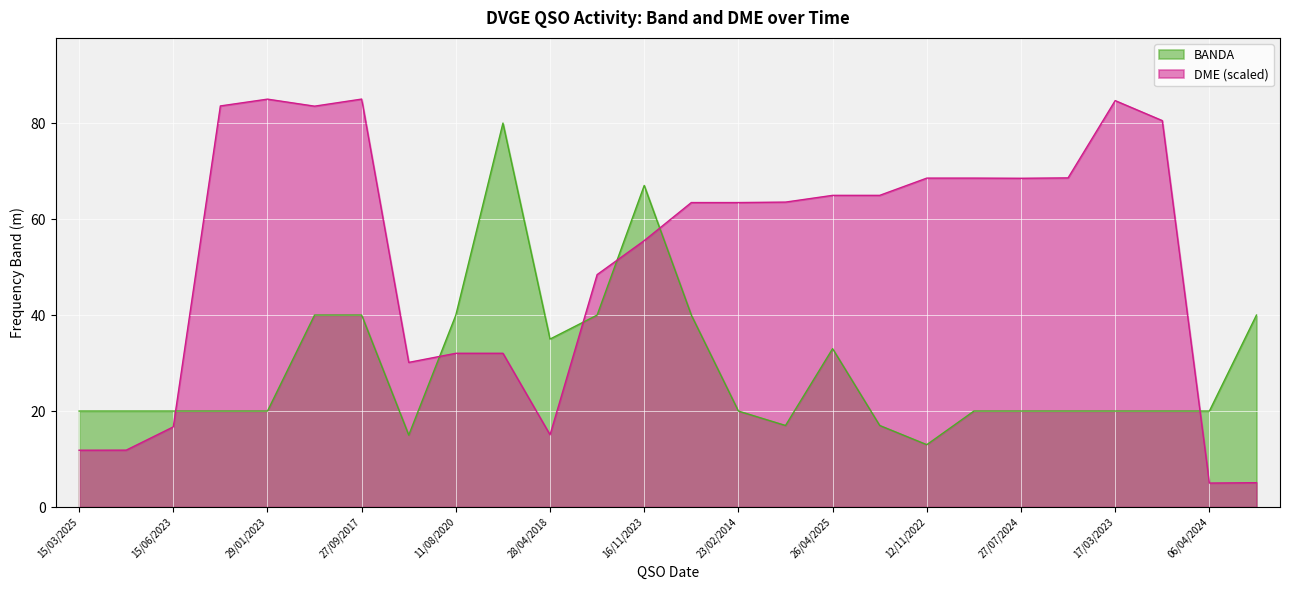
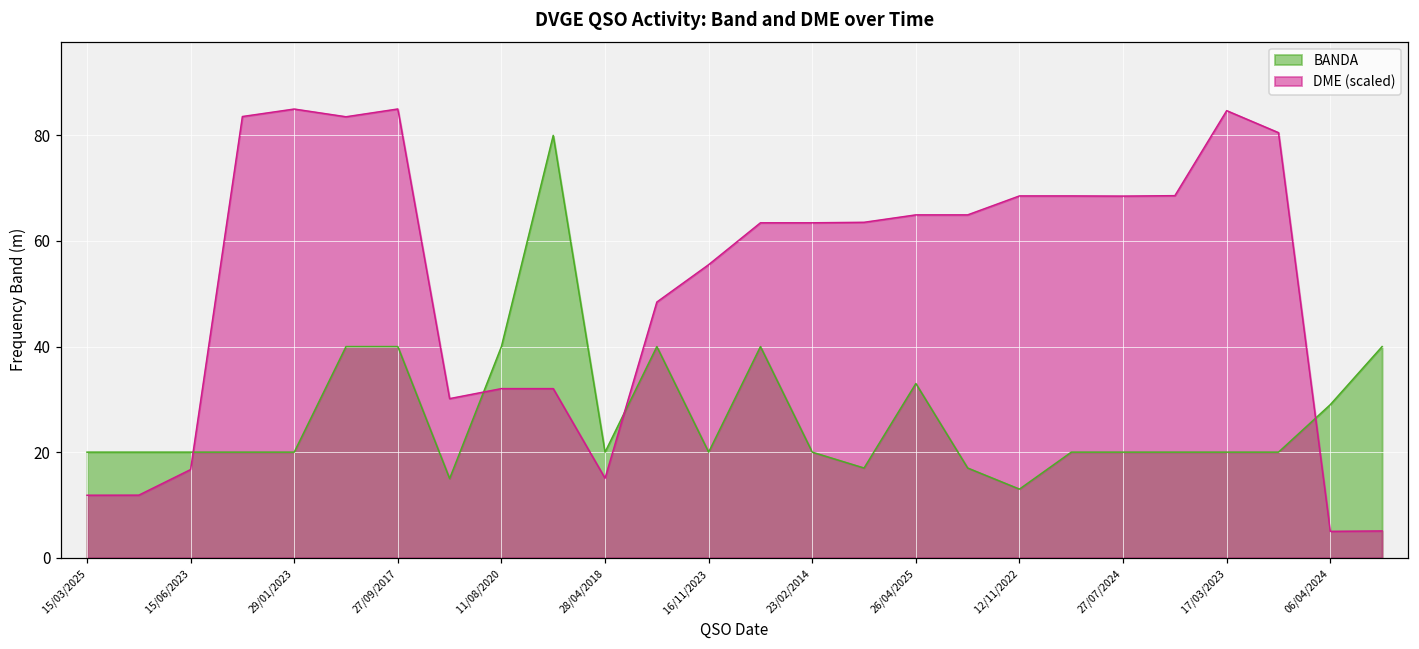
  {
    "BANDA": {
      "15/03/2025": 20,
      "15/06/2023": 20,
      "29/01/2023": 20,
      "27/09/2017": 40,
-     "28/04/2018": 35,
-     "16/11/2023": 67,
+     "28/04/2018": 20,
+     "16/11/2023": 20,
      "23/02/2014": 20,
      "26/04/2025": 33,
      "12/11/2022": 13,
      "27/07/2024": 20,
      "17/03/2023": 20,
-     "06/04/2024": 20
+     "06/04/2024": 29
    },
    "DME (scaled)": {
      "15/03/2025": 12,
      "15/06/2023": 17,
      "29/01/2023": 85,
      "27/09/2017": 85,
      "28/04/2018": 15,
      "16/11/2023": 56,
      "23/02/2014": 63,
      "26/04/2025": 65,
      "12/11/2022": 69,
      "27/07/2024": 68,
      "17/03/2023": 85,
      "06/04/2024": 5
    }
  }
